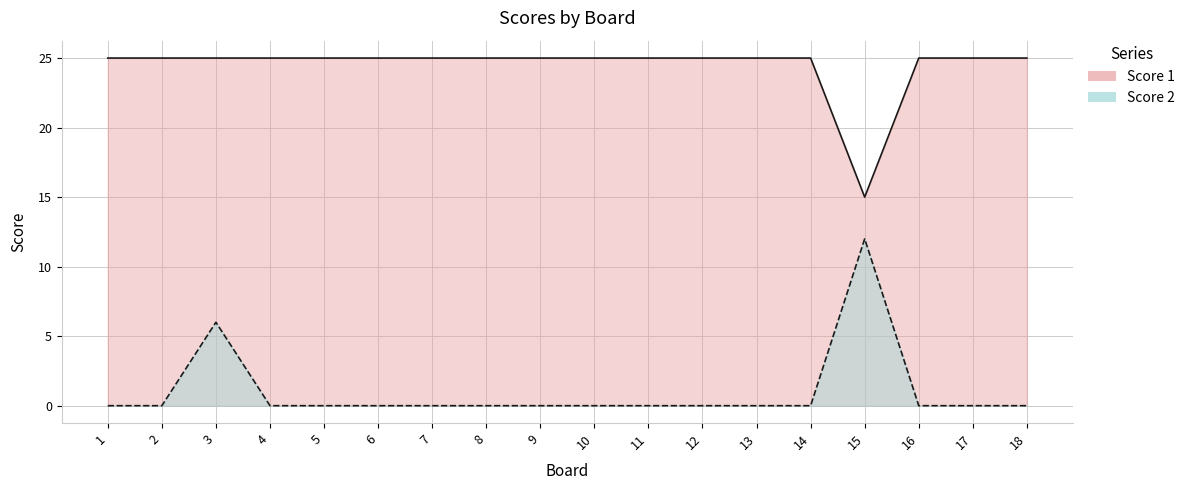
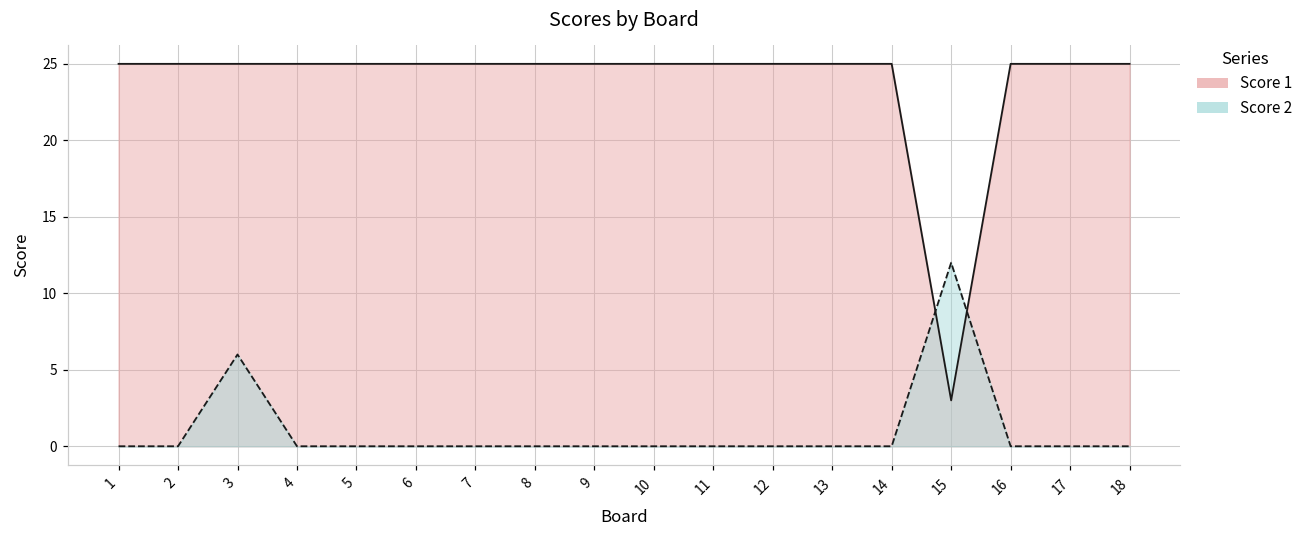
  {
    "Score 1": {
      "1": 25,
      "2": 25,
      "3": 25,
      "4": 25,
      "5": 25,
      "6": 25,
      "7": 25,
      "8": 25,
      "9": 25,
      "10": 25,
      "11": 25,
      "12": 25,
      "13": 25,
      "14": 25,
-     "15": 15,
+     "15": 3,
      "16": 25,
      "17": 25,
      "18": 25
    },
    "Score 2": {
      "1": 0,
      "2": 0,
      "3": 6,
      "4": 0,
      "5": 0,
      "6": 0,
      "7": 0,
      "8": 0,
      "9": 0,
      "10": 0,
      "11": 0,
      "12": 0,
      "13": 0,
      "14": 0,
      "15": 12,
      "16": 0,
      "17": 0,
      "18": 0
    }
  }
